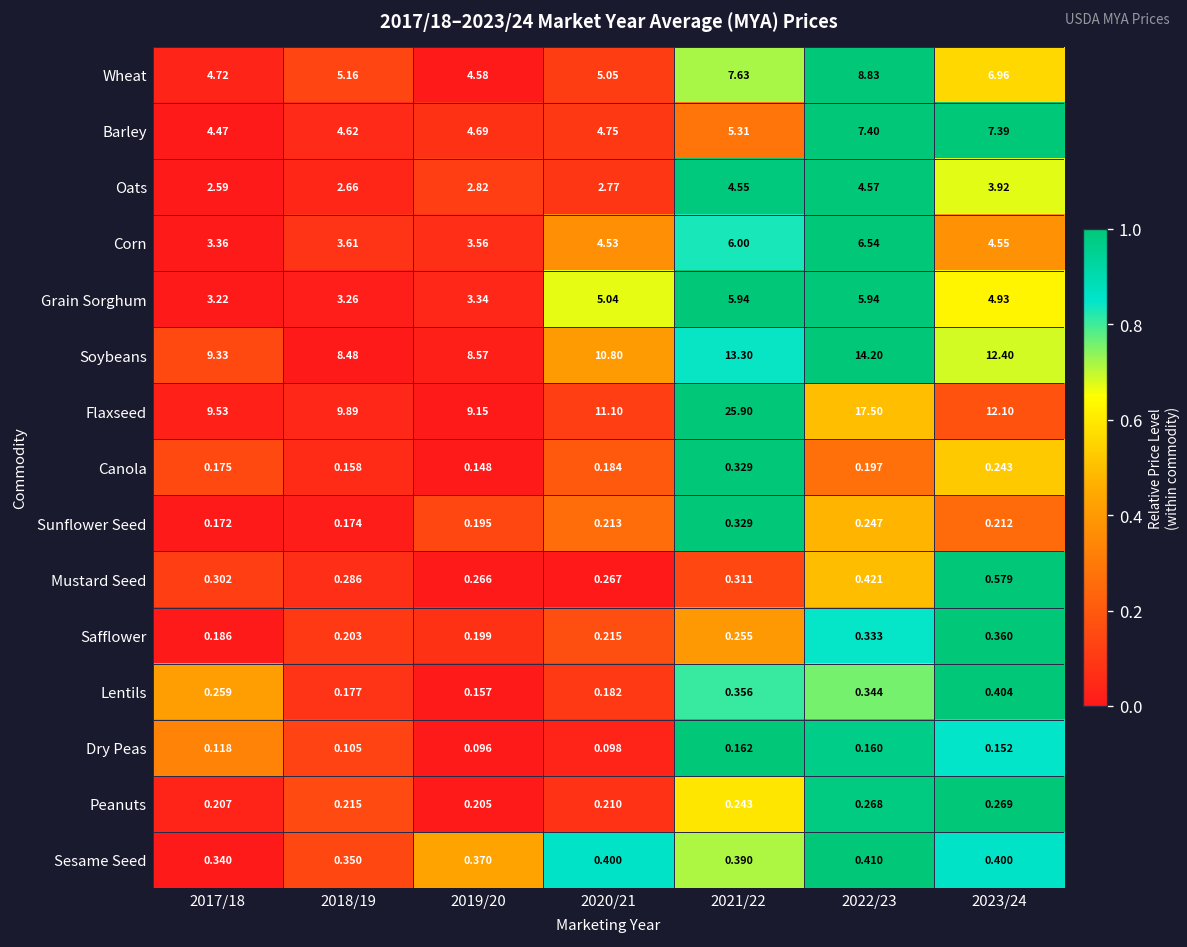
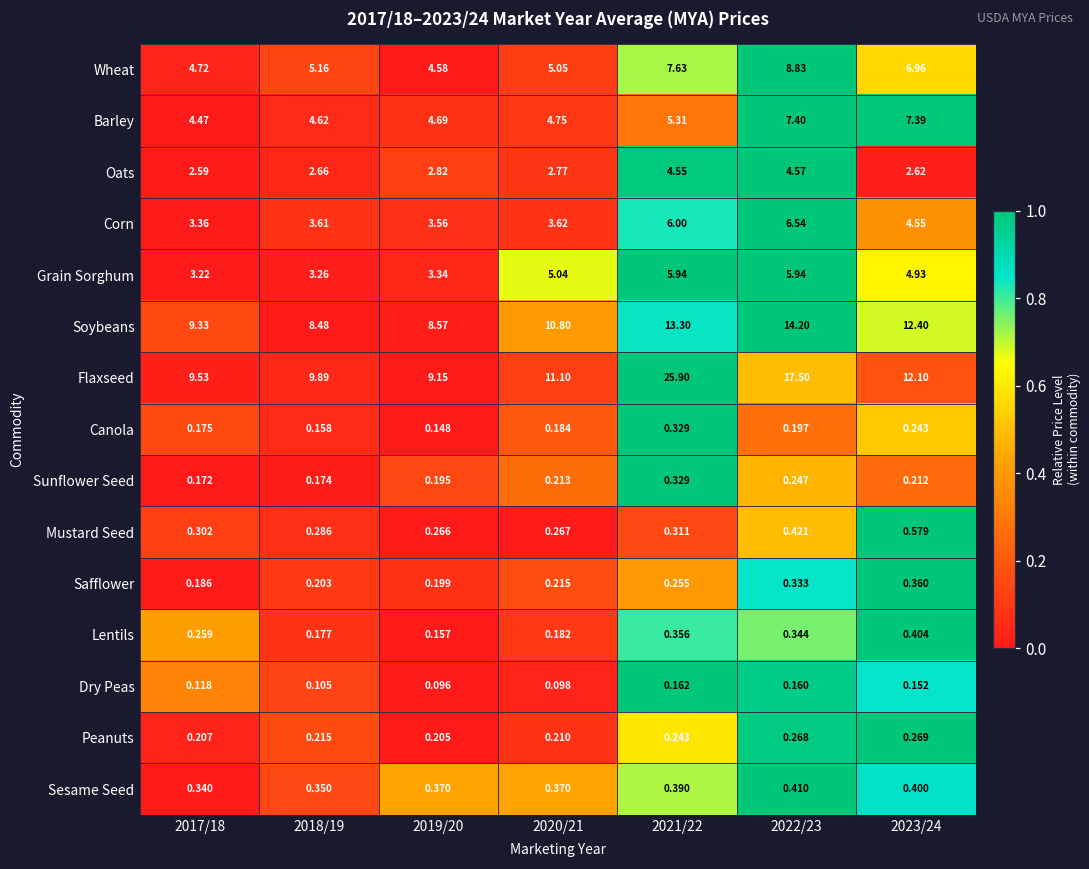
  {
    "Wheat": {
      "2017/18": 4.72,
      "2018/19": 5.16,
      "2019/20": 4.58,
      "2020/21": 5.05,
      "2021/22": 7.63,
      "2022/23": 8.83,
      "2023/24": 6.96
    },
    "Barley": {
      "2017/18": 4.47,
      "2018/19": 4.62,
      "2019/20": 4.69,
      "2020/21": 4.75,
      "2021/22": 5.31,
      "2022/23": 7.40,
      "2023/24": 7.39
    },
    "Oats": {
      "2017/18": 2.59,
      "2018/19": 2.66,
      "2019/20": 2.82,
      "2020/21": 2.77,
      "2021/22": 4.55,
      "2022/23": 4.57,
-     "2023/24": 3.92
+     "2023/24": 2.62
    },
    "Corn": {
      "2017/18": 3.36,
      "2018/19": 3.61,
      "2019/20": 3.56,
-     "2020/21": 4.53,
+     "2020/21": 3.62,
      "2021/22": 6.00,
      "2022/23": 6.54,
      "2023/24": 4.55
    },
    "Grain Sorghum": {
      "2017/18": 3.22,
      "2018/19": 3.26,
      "2019/20": 3.34,
      "2020/21": 5.04,
      "2021/22": 5.94,
      "2022/23": 5.94,
      "2023/24": 4.93
    },
    "Soybeans": {
      "2017/18": 9.33,
      "2018/19": 8.48,
      "2019/20": 8.57,
      "2020/21": 10.80,
      "2021/22": 13.30,
      "2022/23": 14.20,
      "2023/24": 12.40
    },
    "Flaxseed": {
      "2017/18": 9.53,
      "2018/19": 9.89,
      "2019/20": 9.15,
      "2020/21": 11.10,
      "2021/22": 25.90,
      "2022/23": 17.50,
      "2023/24": 12.10
    },
    "Canola": {
      "2017/18": 0.175,
      "2018/19": 0.158,
      "2019/20": 0.148,
      "2020/21": 0.184,
      "2021/22": 0.329,
      "2022/23": 0.197,
      "2023/24": 0.243
    },
    "Sunflower Seed": {
      "2017/18": 0.172,
      "2018/19": 0.174,
      "2019/20": 0.195,
      "2020/21": 0.213,
      "2021/22": 0.329,
      "2022/23": 0.247,
      "2023/24": 0.212
    },
    "Mustard Seed": {
      "2017/18": 0.302,
      "2018/19": 0.286,
      "2019/20": 0.266,
      "2020/21": 0.267,
      "2021/22": 0.311,
      "2022/23": 0.421,
      "2023/24": 0.579
    },
    "Safflower": {
      "2017/18": 0.186,
      "2018/19": 0.203,
      "2019/20": 0.199,
      "2020/21": 0.215,
      "2021/22": 0.255,
      "2022/23": 0.333,
      "2023/24": 0.360
    },
    "Lentils": {
      "2017/18": 0.259,
      "2018/19": 0.177,
      "2019/20": 0.157,
      "2020/21": 0.182,
      "2021/22": 0.356,
      "2022/23": 0.344,
      "2023/24": 0.404
    },
    "Dry Peas": {
      "2017/18": 0.118,
      "2018/19": 0.105,
      "2019/20": 0.096,
      "2020/21": 0.098,
      "2021/22": 0.162,
      "2022/23": 0.160,
      "2023/24": 0.152
    },
    "Peanuts": {
      "2017/18": 0.207,
      "2018/19": 0.215,
      "2019/20": 0.205,
      "2020/21": 0.210,
      "2021/22": 0.243,
      "2022/23": 0.268,
      "2023/24": 0.269
    },
    "Sesame Seed": {
      "2017/18": 0.340,
      "2018/19": 0.350,
      "2019/20": 0.370,
-     "2020/21": 0.400,
+     "2020/21": 0.370,
      "2021/22": 0.390,
      "2022/23": 0.410,
      "2023/24": 0.400
    }
  }
